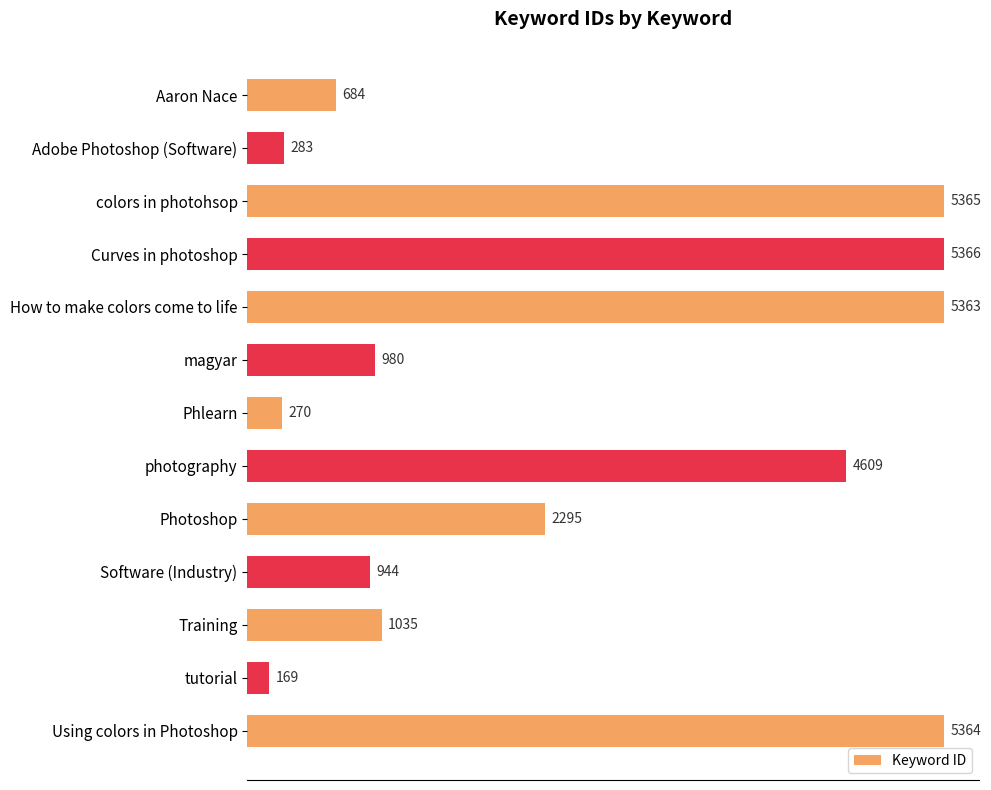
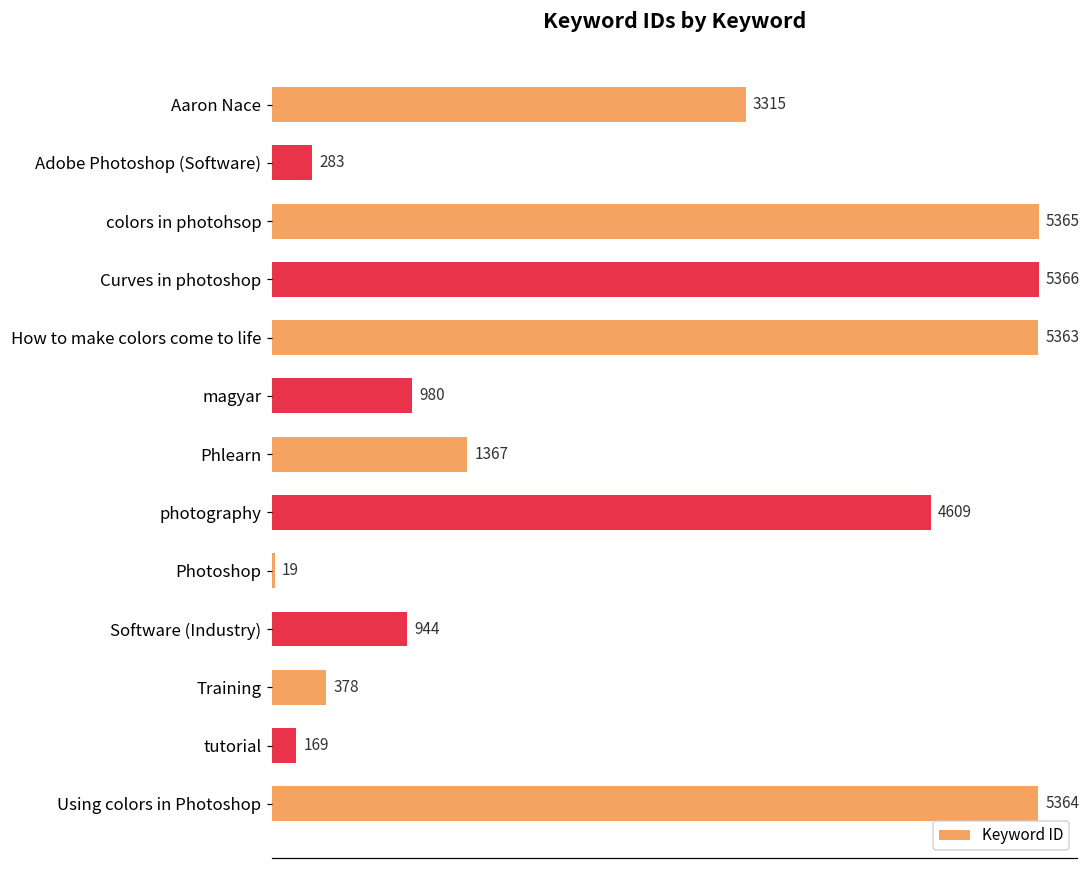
  {
-   "Aaron Nace": 684,
+   "Aaron Nace": 3315,
    "Adobe Photoshop (Software)": 283,
    "colors in photohsop": 5365,
    "Curves in photoshop": 5366,
    "How to make colors come to life": 5363,
    "magyar": 980,
-   "Phlearn": 270,
+   "Phlearn": 1367,
    "photography": 4609,
-   "Photoshop": 2295,
+   "Photoshop": 19,
    "Software (Industry)": 944,
-   "Training": 1035,
+   "Training": 378,
    "tutorial": 169,
    "Using colors in Photoshop": 5364
  }
